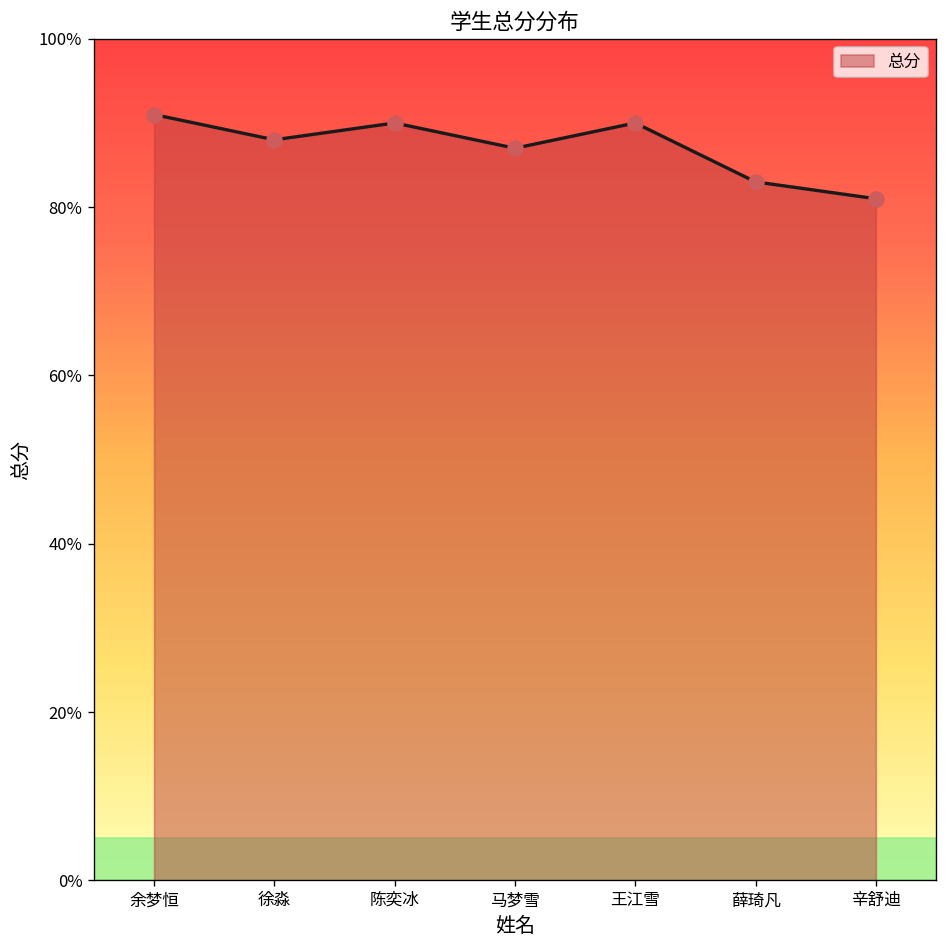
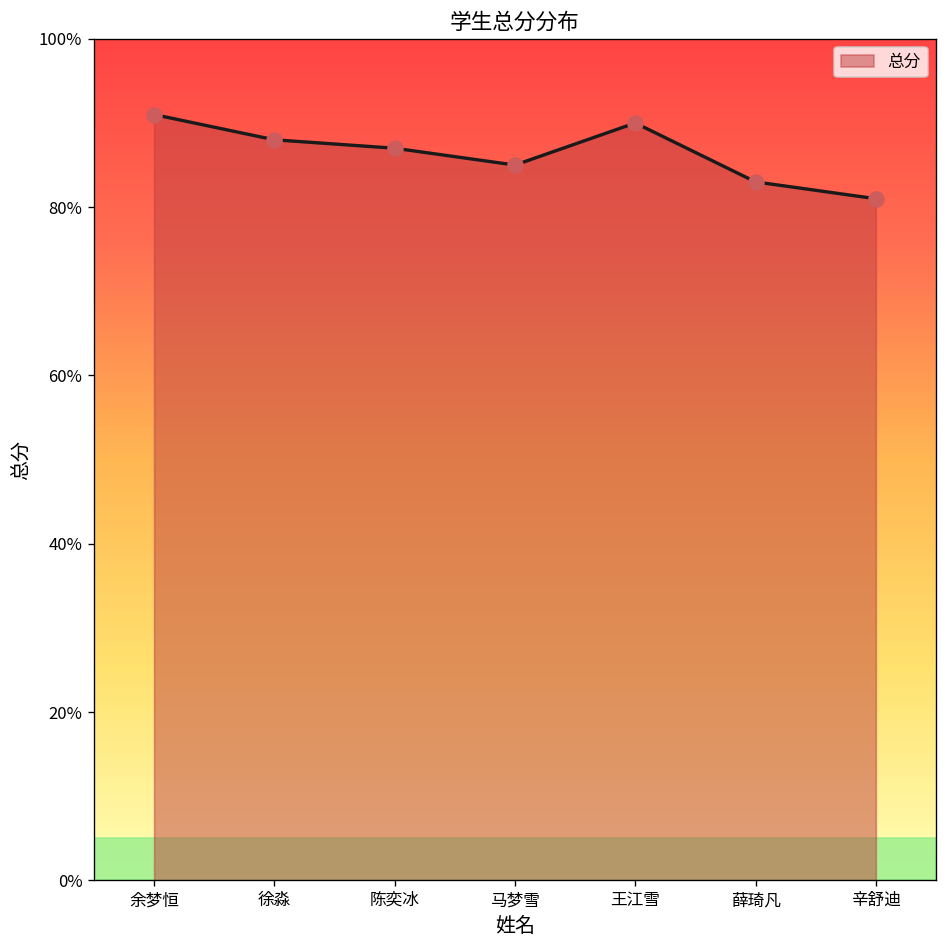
  {
    "余梦恒": "91%",
    "徐淼": "88%",
-   "陈奕冰": "90%",
-   "马梦雪": "87%",
+   "陈奕冰": "87%",
+   "马梦雪": "85%",
    "王江雪": "90%",
    "薛琦凡": "83%",
    "辛舒迪": "81%"
  }
